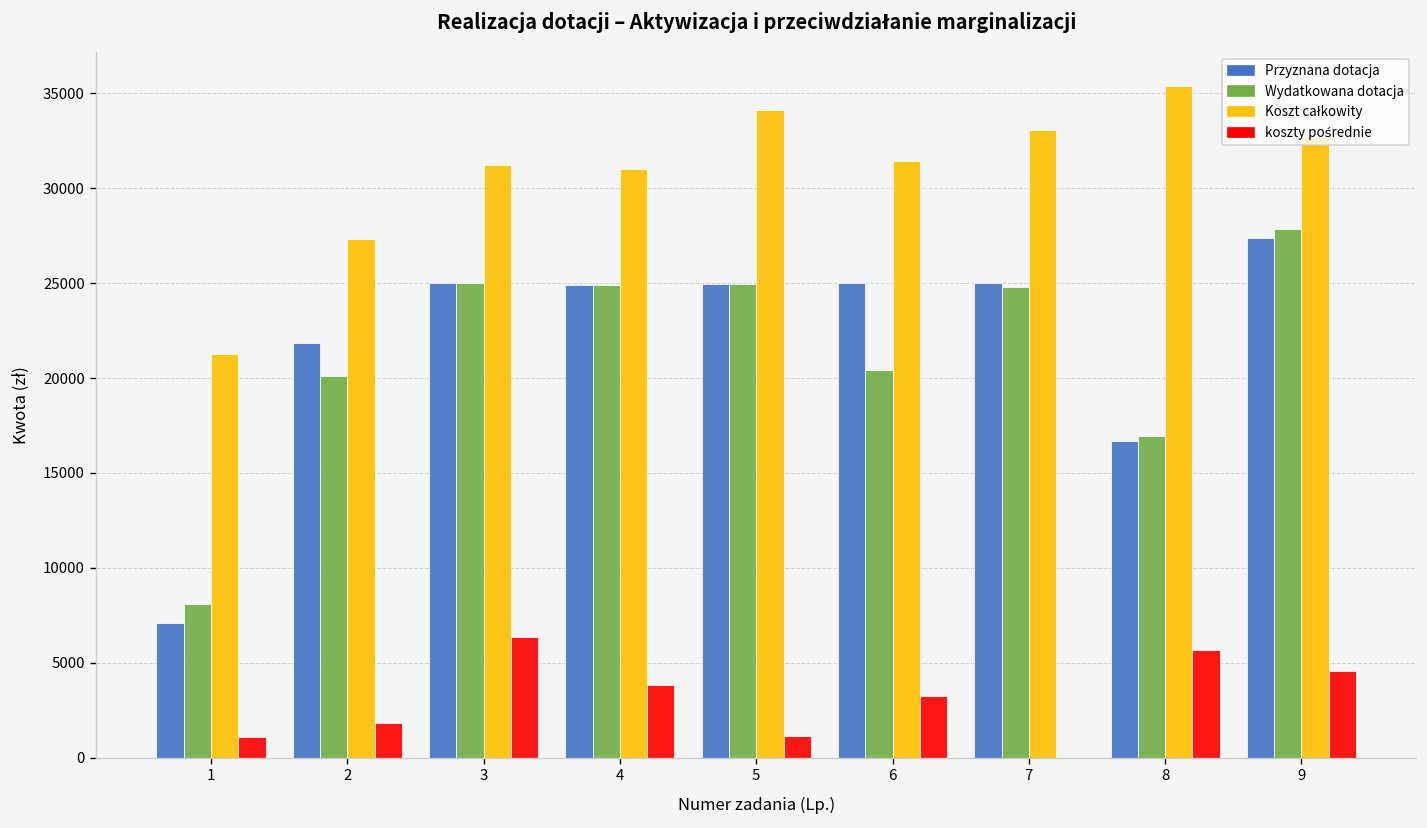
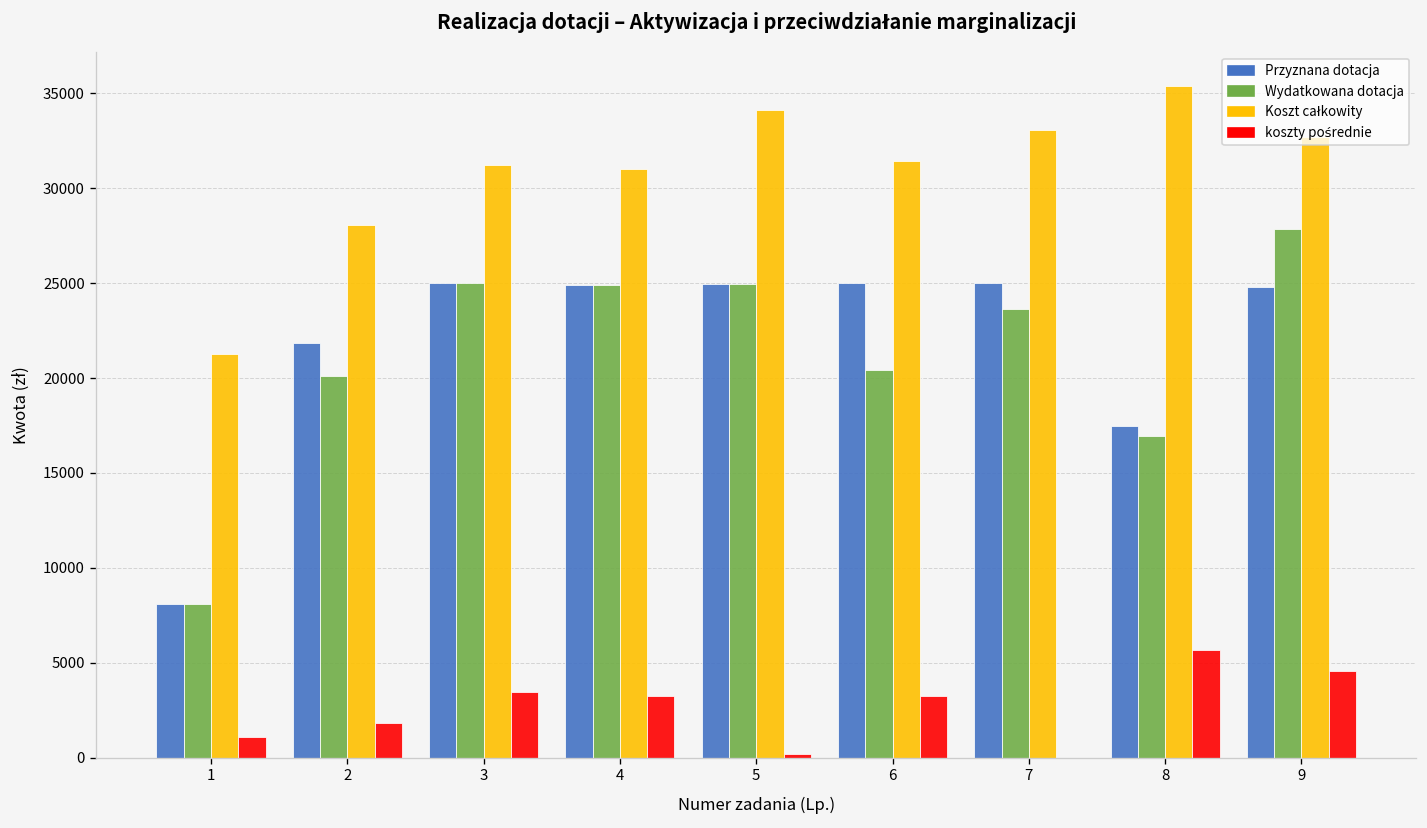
  {
    "Przyznana dotacja": {
-     "1": 7100,
+     "1": 8100,
      "2": 21900,
      "3": 25000,
      "4": 24900,
      "5": 24900,
      "6": 25000,
      "7": 25000,
-     "8": 16700,
-     "9": 27400
+     "8": 17500,
+     "9": 24800
    },
    "Wydatkowana dotacja": {
      "1": 8100,
      "2": 20100,
      "3": 25000,
      "4": 24900,
      "5": 24900,
      "6": 20400,
-     "7": 24800,
+     "7": 23600,
      "8": 17000,
      "9": 27900
    },
    "Koszt całkowity": {
      "1": 21200,
-     "2": 27300,
+     "2": 28100,
      "3": 31300,
      "4": 31000,
      "5": 34100,
      "6": 31400,
      "7": 33100,
      "8": 35400
    },
    "koszty pośrednie": {
      "1": 1100,
      "2": 1800,
-     "3": 6400,
-     "4": 3900,
-     "5": 1100,
+     "3": 3500,
+     "4": 3200,
+     "5": 200,
      "6": 3200,
      "7": 0,
      "8": 5700,
      "9": 4600
    }
  }
